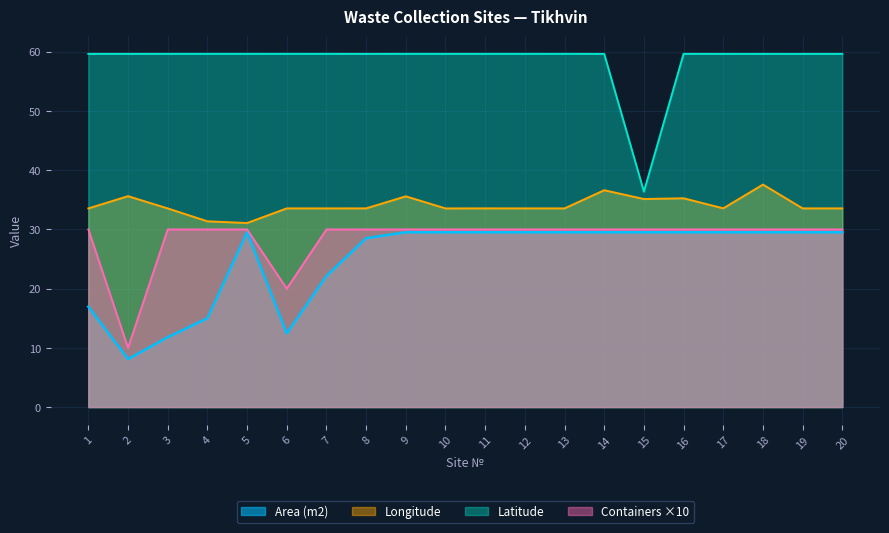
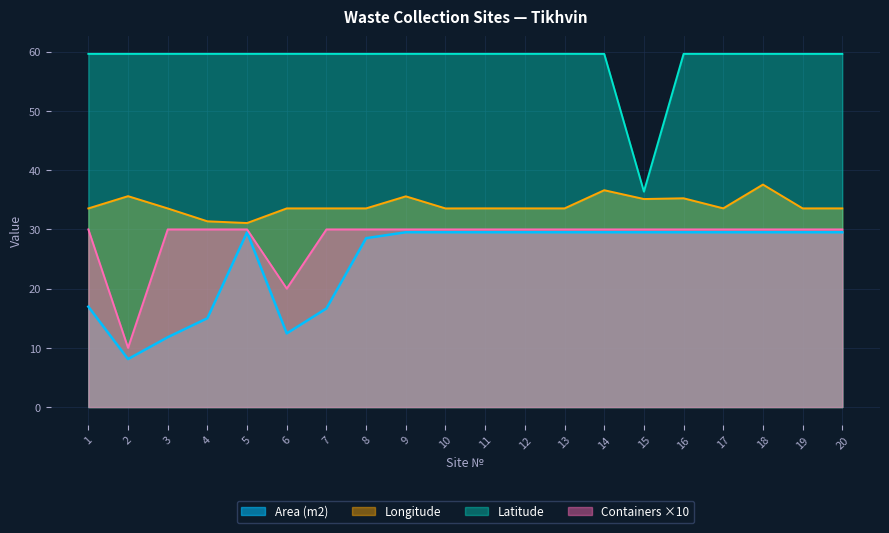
  {
    "Area (m2)": {
      "1": 17,
      "2": 8,
      "3": 12,
      "4": 15,
      "5": 30,
      "6": 12,
-     "7": 22,
+     "7": 17,
      "8": 29,
      "9": 30,
      "10": 30,
      "11": 30,
      "12": 30,
      "13": 30,
      "14": 30,
      "15": 30,
      "16": 30,
      "17": 30,
      "18": 30,
      "19": 30,
      "20": 30
    },
    "Longitude": {
      "1": 34,
      "2": 36,
      "3": 34,
      "4": 31,
      "5": 31,
      "6": 34,
      "7": 34,
      "8": 34,
      "9": 36,
      "10": 34,
      "11": 34,
      "12": 34,
      "13": 34,
      "14": 37,
      "15": 35,
      "16": 35,
      "17": 34,
      "18": 38,
      "19": 34,
      "20": 34
    },
    "Latitude": {
      "1": 60,
      "2": 60,
      "3": 60,
      "4": 60,
      "5": 60,
      "6": 60,
      "7": 60,
      "8": 60,
      "9": 60,
      "10": 60,
      "11": 60,
      "12": 60,
      "13": 60,
      "14": 60,
      "15": 36,
      "16": 60,
      "17": 60,
      "18": 60,
      "19": 60,
      "20": 60
    },
    "Containers ×10": {
      "1": 30,
      "2": 10,
      "3": 30,
      "4": 30,
      "5": 30,
      "6": 20,
      "7": 30,
      "8": 30,
      "9": 30,
      "10": 30,
      "11": 30,
      "12": 30,
      "13": 30,
      "14": 30,
      "15": 30,
      "16": 30,
      "17": 30,
      "18": 30,
      "19": 30,
      "20": 30
    }
  }
